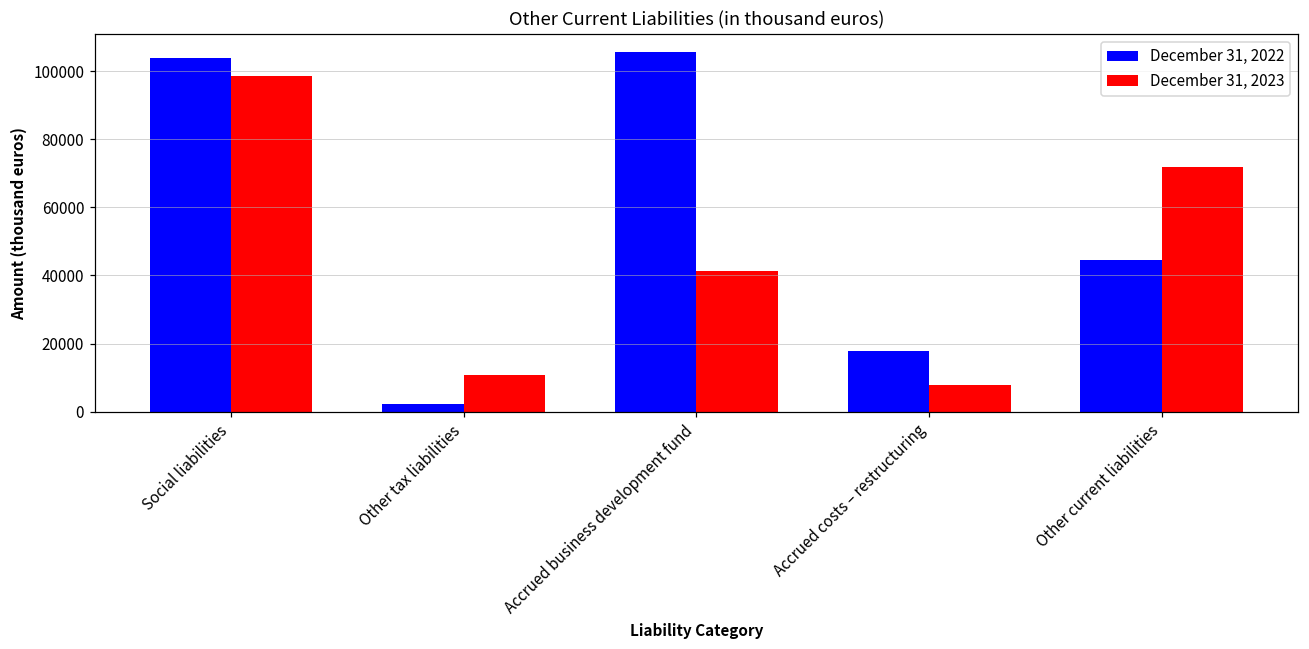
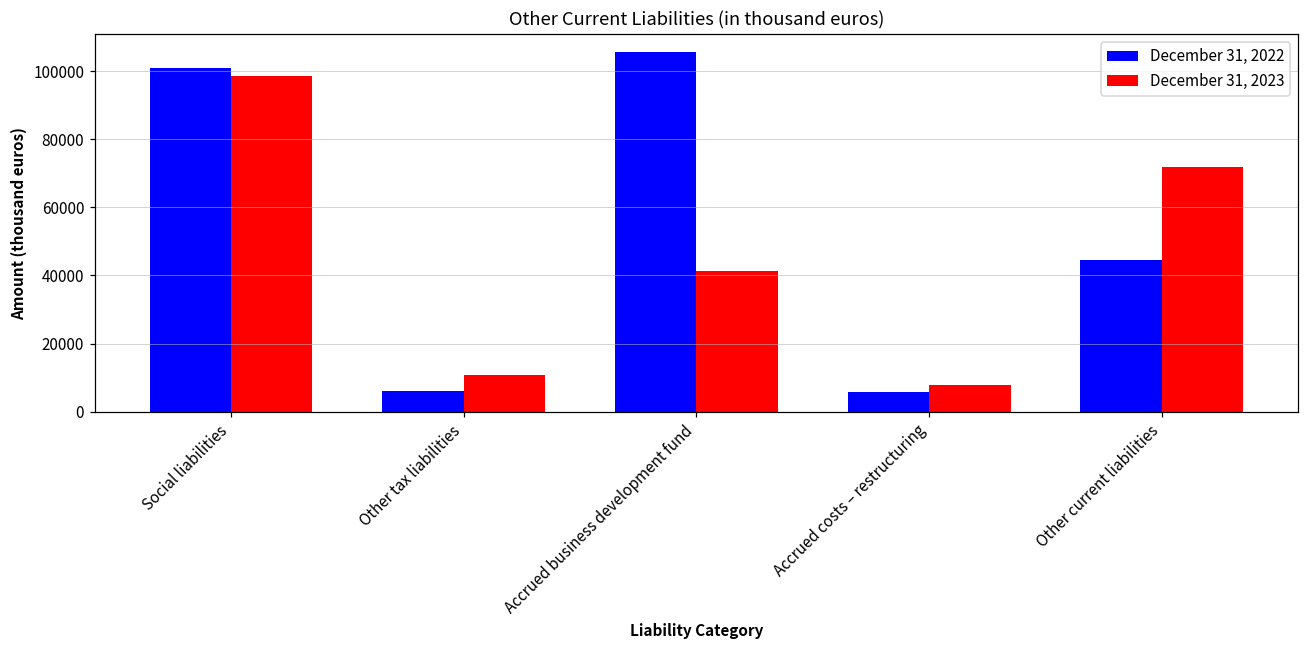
  {
    "December 31, 2022": {
-     "Social liabilities": 104000,
-     "Other tax liabilities": 2000,
+     "Social liabilities": 101000,
+     "Other tax liabilities": 6000,
      "Accrued business development fund": 105000,
-     "Accrued costs – restructuring": 18000,
+     "Accrued costs – restructuring": 6000,
      "Other current liabilities": 45000
    },
    "December 31, 2023": {
      "Social liabilities": 99000,
      "Other tax liabilities": 11000,
      "Accrued business development fund": 41000,
      "Accrued costs – restructuring": 8000,
      "Other current liabilities": 72000
    }
  }
